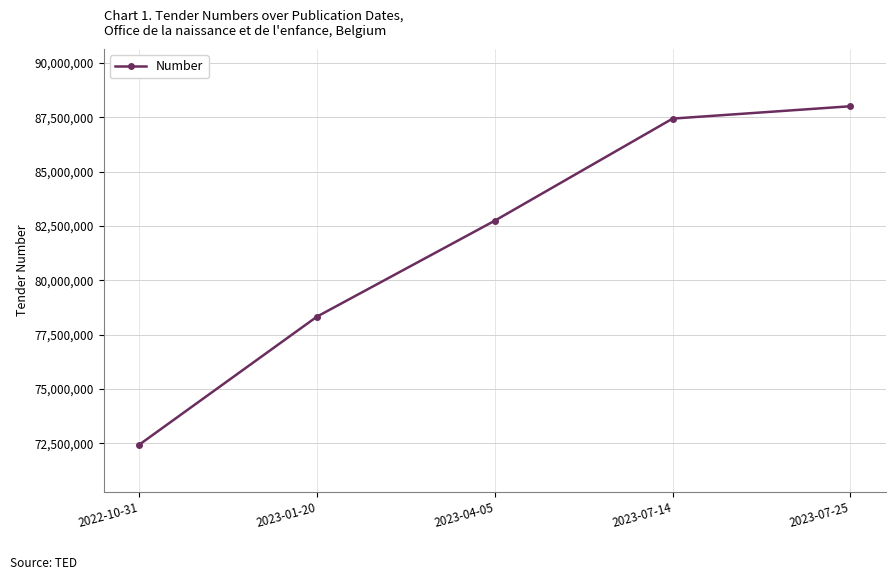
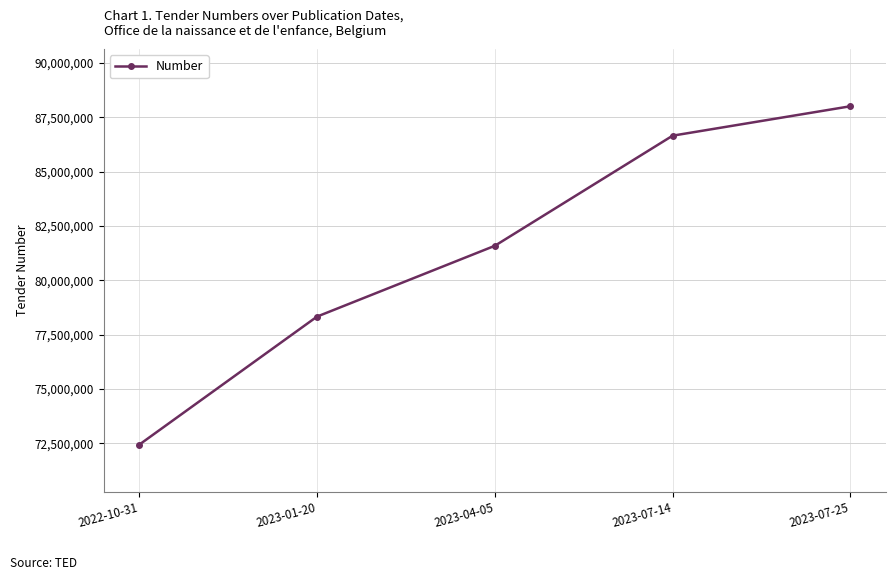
  {
    "2022-10-31": "72,400,000",
    "2023-01-20": "78,300,000",
-   "2023-04-05": "82,700,000",
-   "2023-07-14": "87,400,000",
+   "2023-04-05": "81,600,000",
+   "2023-07-14": "86,700,000",
    "2023-07-25": "88,000,000"
  }
